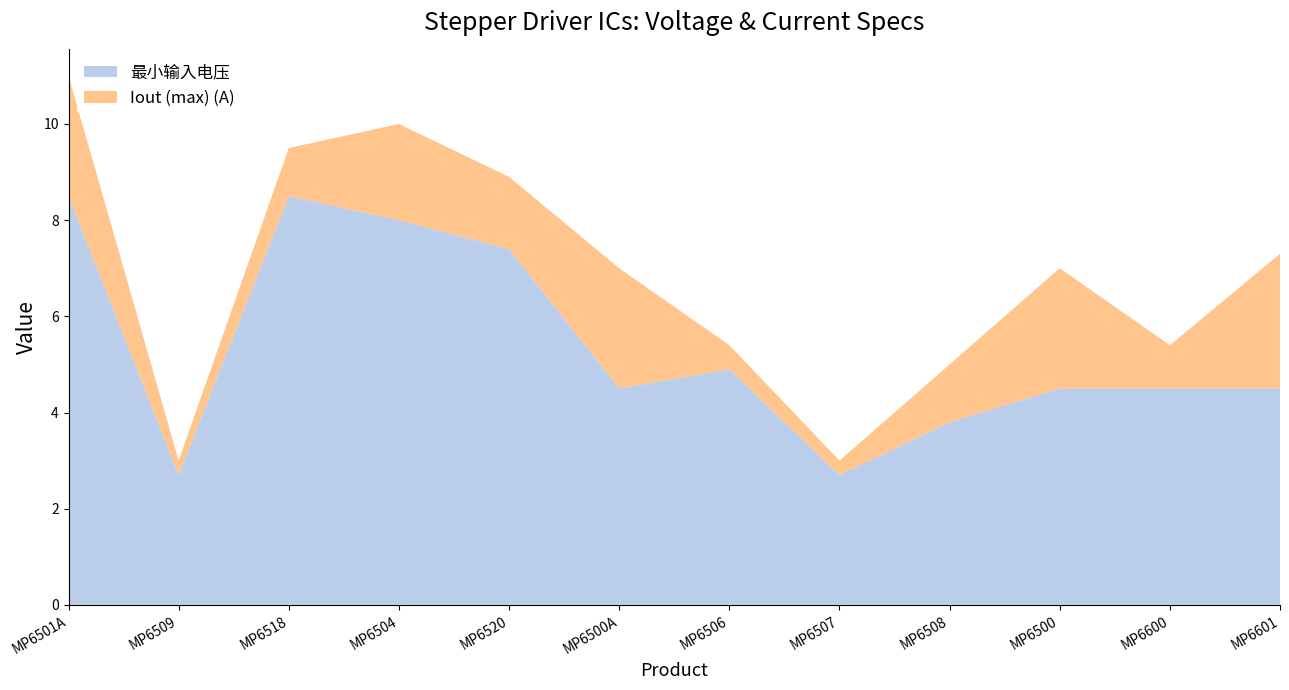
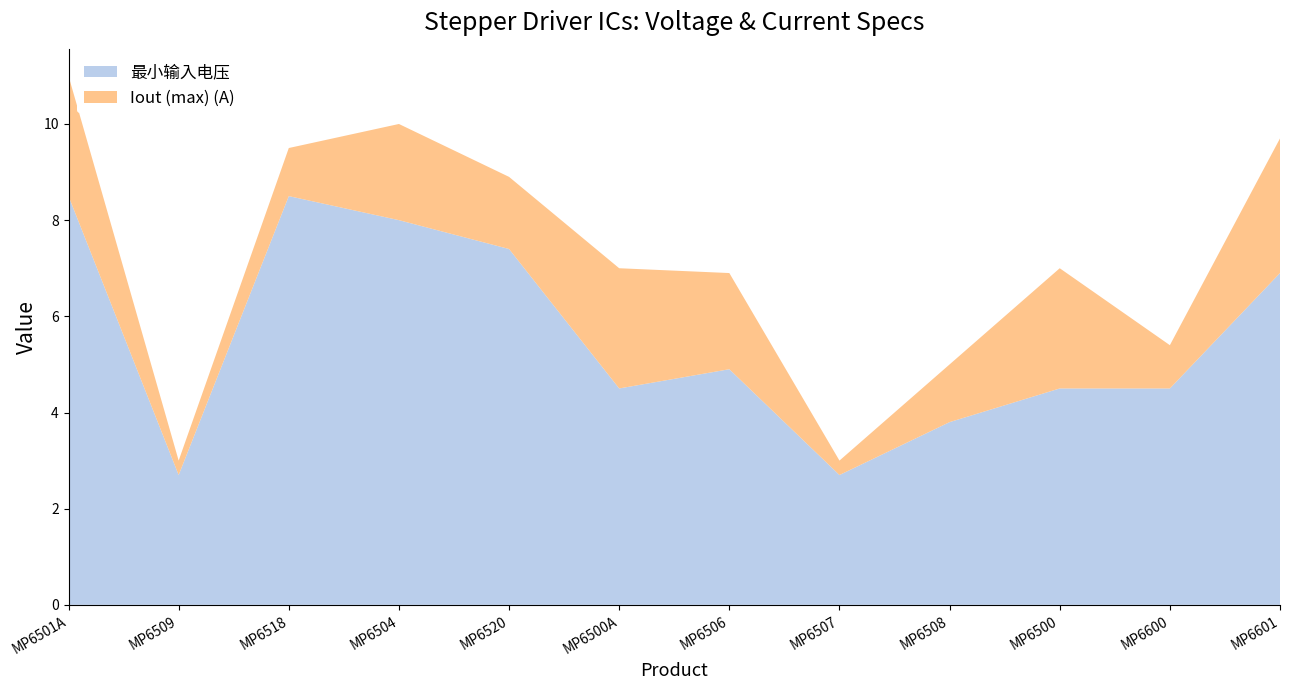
  {
    "最小输入电压": {
      "MP6501A": 8.5,
      "MP6509": 2.7,
      "MP6518": 8.5,
      "MP6504": 8.0,
      "MP6520": 7.4,
      "MP6500A": 4.5,
      "MP6506": 4.9,
      "MP6507": 2.7,
      "MP6508": 3.8,
      "MP6500": 4.5,
      "MP6600": 4.5,
-     "MP6601": 4.5
+     "MP6601": 6.9
    },
    "Iout (max) (A)": {
      "MP6501A": 2.5,
      "MP6509": 0.3,
      "MP6518": 1.0,
      "MP6504": 2.0,
      "MP6520": 1.5,
      "MP6500A": 2.5,
-     "MP6506": 0.5,
+     "MP6506": 2.0,
      "MP6507": 0.3,
      "MP6508": 1.2,
      "MP6500": 2.5,
      "MP6600": 0.9,
      "MP6601": 2.8
    }
  }
